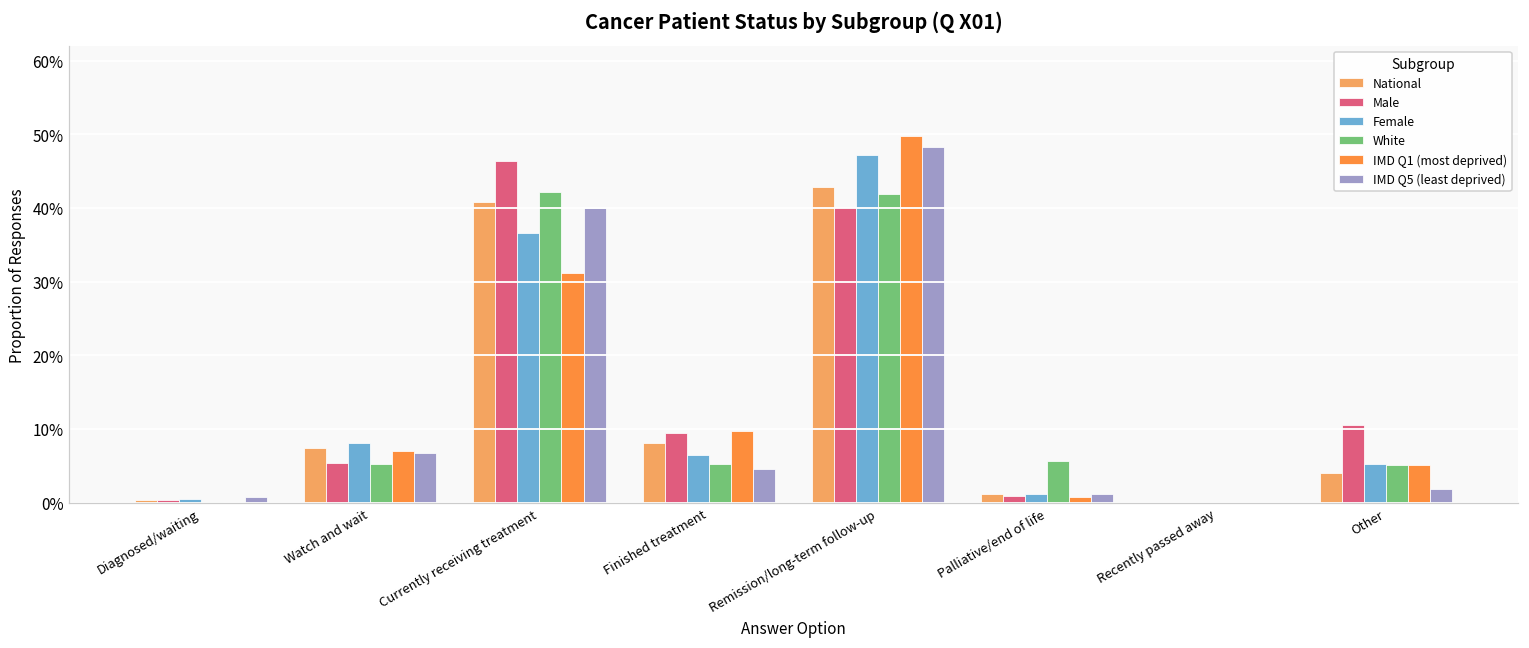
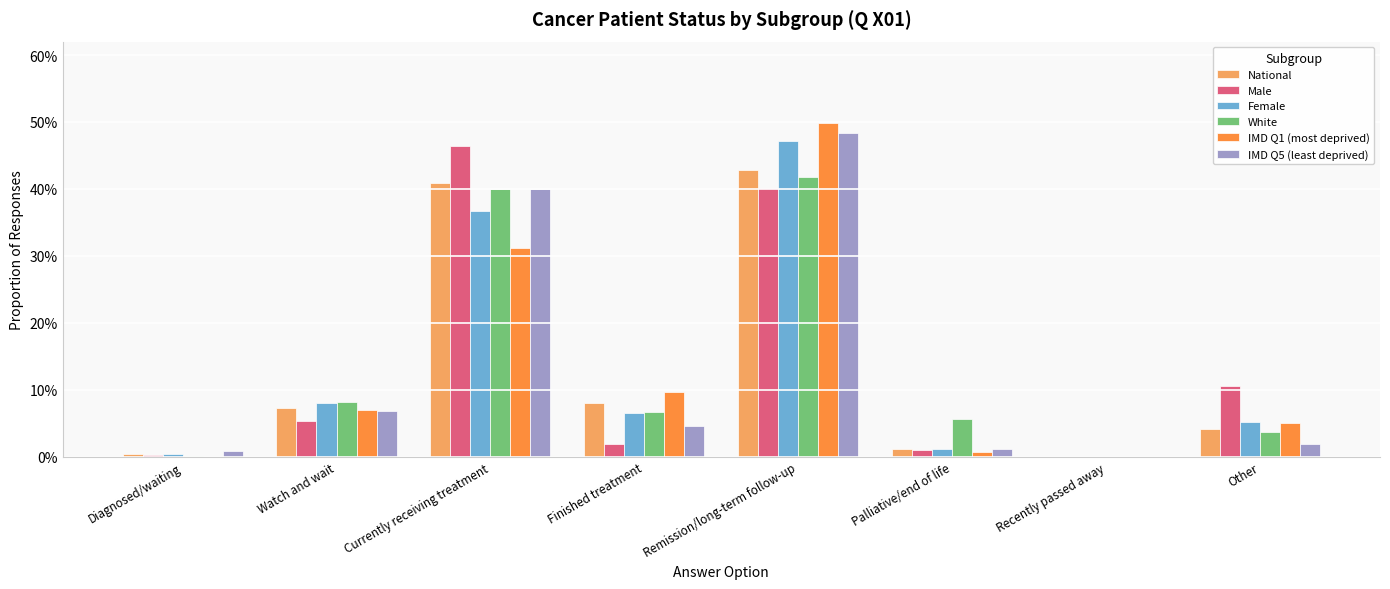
  {
    "Male": {
      "Watch and wait": "5%",
      "Currently receiving treatment": "46%",
-     "Finished treatment": "9%",
+     "Finished treatment": "2%",
      "Remission/long-term follow-up": "40%",
      "Palliative/end of life": "1%",
      "Recently passed away": "0%",
      "Other": "11%"
    },
    "White": {
-     "Watch and wait": "5%",
-     "Currently receiving treatment": "42%",
-     "Finished treatment": "5%",
+     "Watch and wait": "8%",
+     "Currently receiving treatment": "40%",
+     "Finished treatment": "7%",
      "Remission/long-term follow-up": "42%",
      "Palliative/end of life": "6%",
      "Recently passed away": "0%",
-     "Other": "5%"
+     "Other": "4%"
    }
  }
